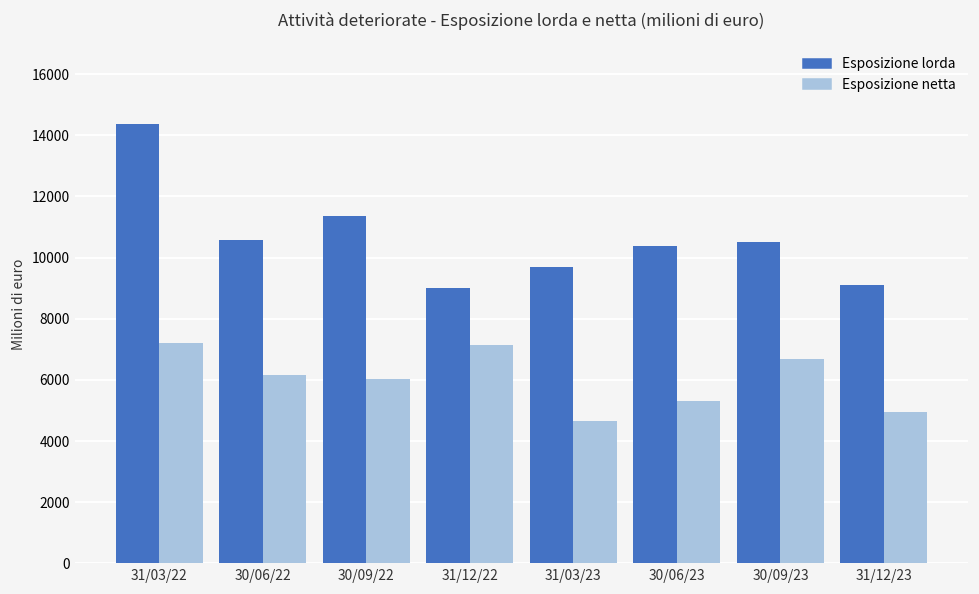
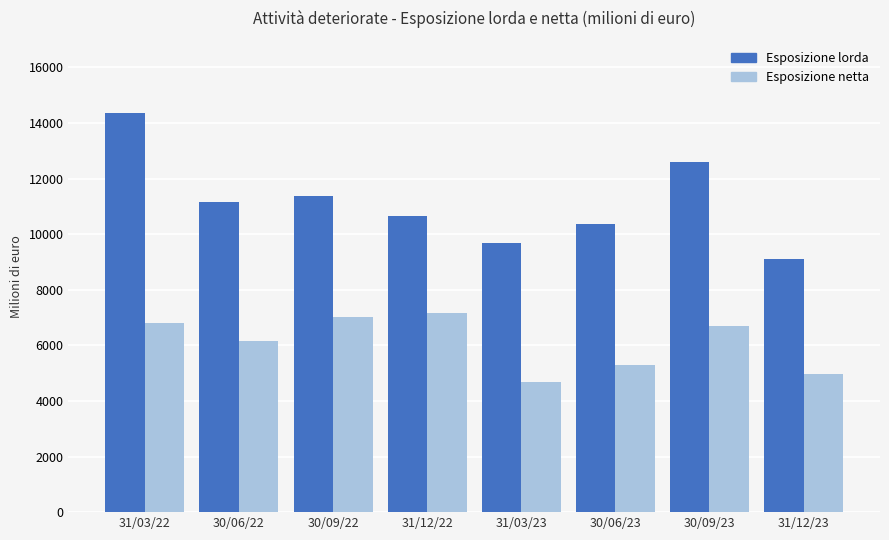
  {
    "Esposizione lorda": {
      "31/03/22": 14400,
-     "30/06/22": 10600,
+     "30/06/22": 11100,
      "30/09/22": 11400,
-     "31/12/22": 9000,
+     "31/12/22": 10600,
      "31/03/23": 9700,
      "30/06/23": 10400,
-     "30/09/23": 10500,
+     "30/09/23": 12600,
      "31/12/23": 9100
    },
    "Esposizione netta": {
-     "31/03/22": 7200,
+     "31/03/22": 6800,
      "30/06/22": 6200,
-     "30/09/22": 6000,
+     "30/09/22": 7000,
      "31/12/22": 7200,
      "31/03/23": 4700,
      "30/06/23": 5300,
      "30/09/23": 6700,
      "31/12/23": 5000
    }
  }
